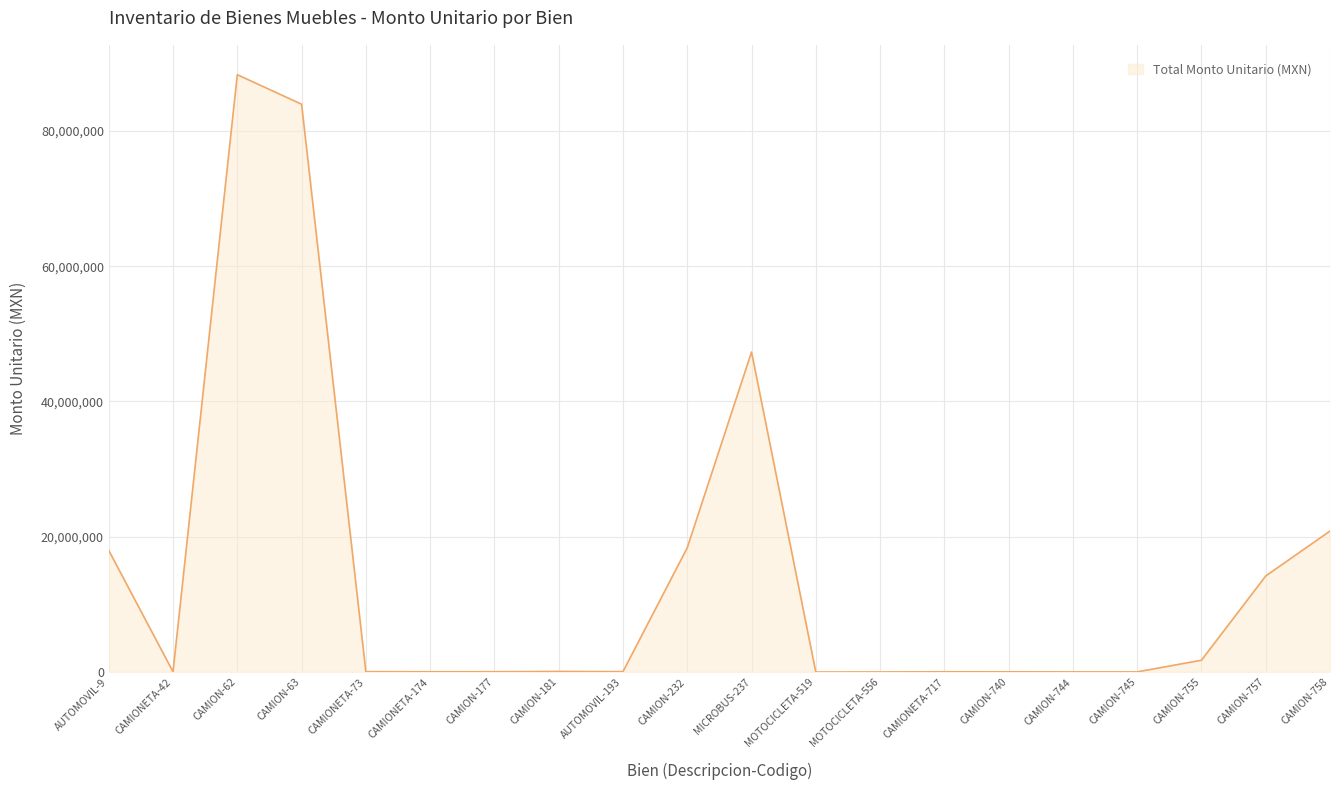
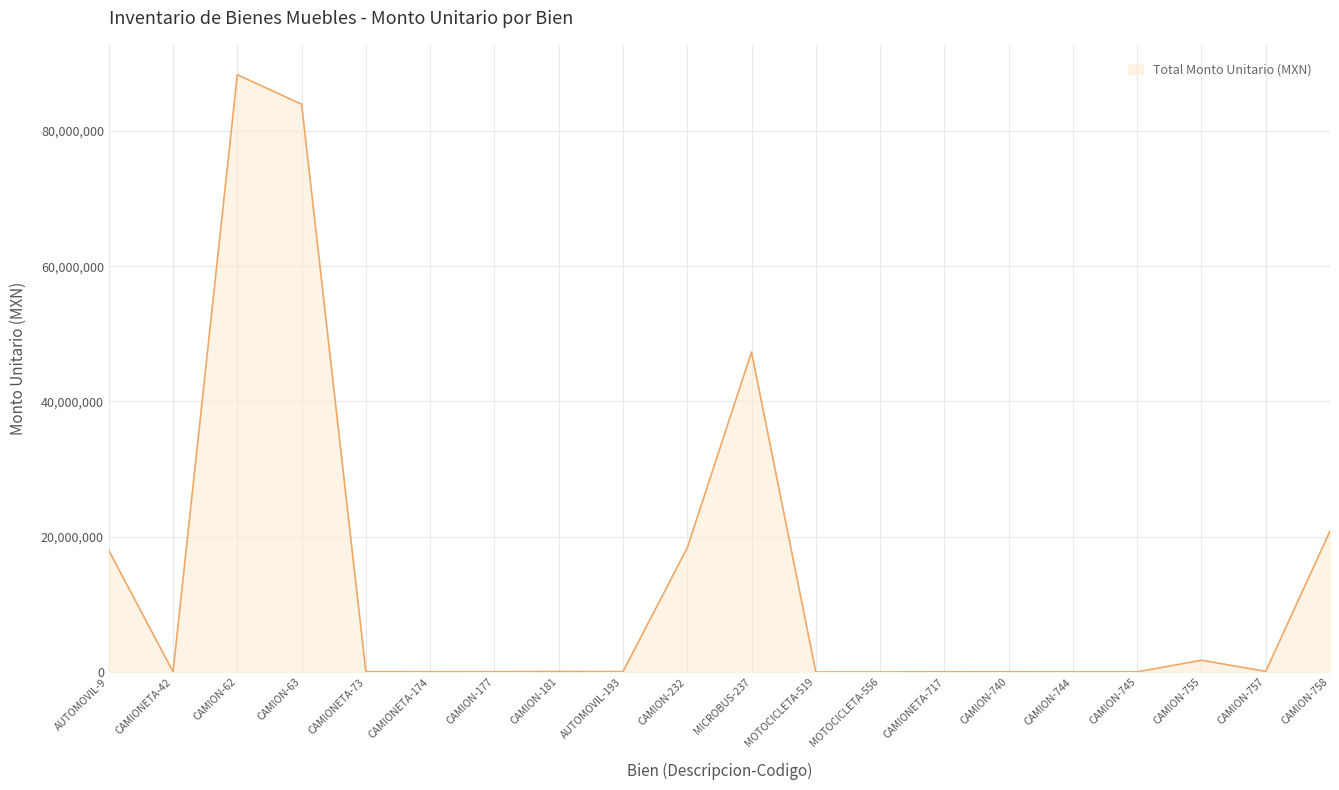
  {
    "AUTOMOVIL-9": "18,000,000",
    "CAMIONETA-42": "0",
    "CAMION-62": "88,000,000",
    "CAMION-63": "84,000,000",
    "CAMIONETA-73": "0",
    "CAMIONETA-174": "0",
    "CAMION-177": "0",
    "CAMION-181": "0",
    "AUTOMOVIL-193": "0",
    "CAMION-232": "18,000,000",
    "MICROBUS-237": "47,000,000",
    "MOTOCICLETA-519": "0",
    "MOTOCICLETA-556": "0",
    "CAMIONETA-717": "0",
    "CAMION-740": "0",
    "CAMION-744": "0",
    "CAMION-745": "0",
    "CAMION-755": "2,000,000",
-   "CAMION-757": "14,000,000",
+   "CAMION-757": "0",
    "CAMION-758": "21,000,000"
  }
